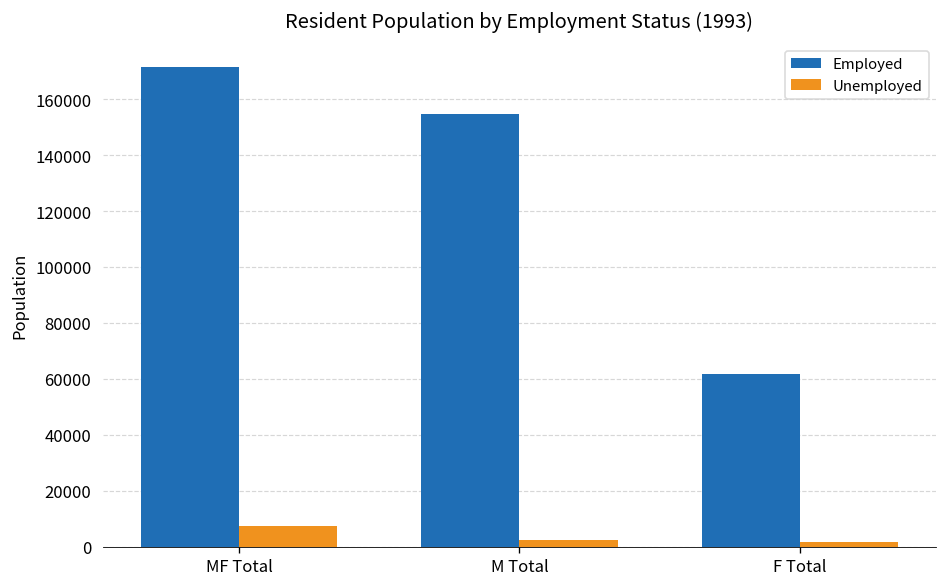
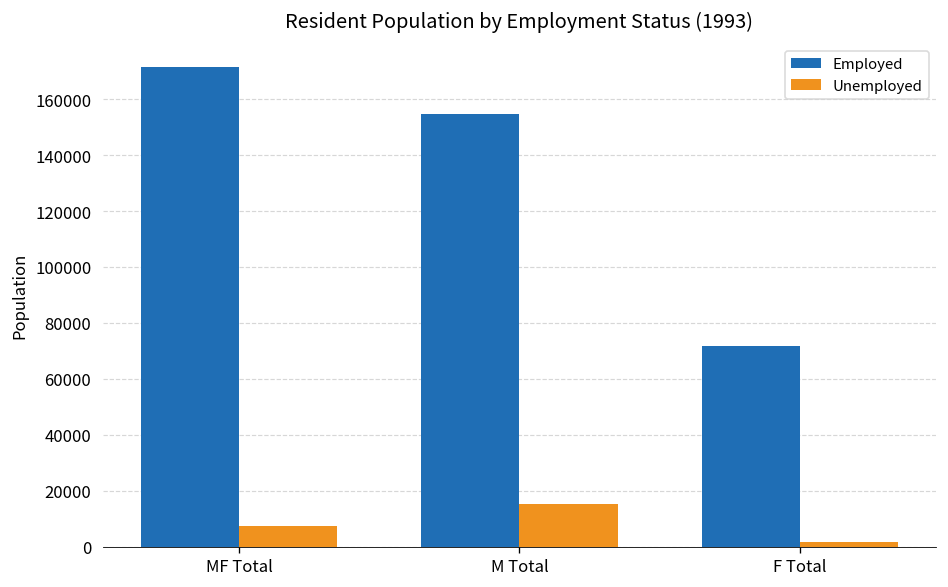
  {
    "Employed": {
      "MF Total": 171000,
      "M Total": 155000,
-     "F Total": 62000
+     "F Total": 72000
    },
    "Unemployed": {
      "MF Total": 7000,
-     "M Total": 2000,
+     "M Total": 15000,
      "F Total": 1000
    }
  }
